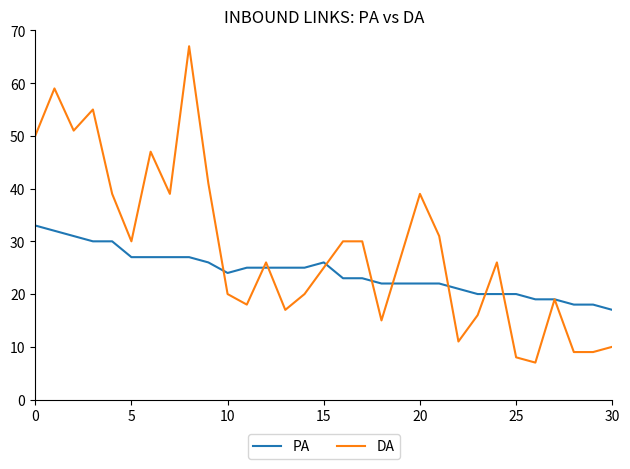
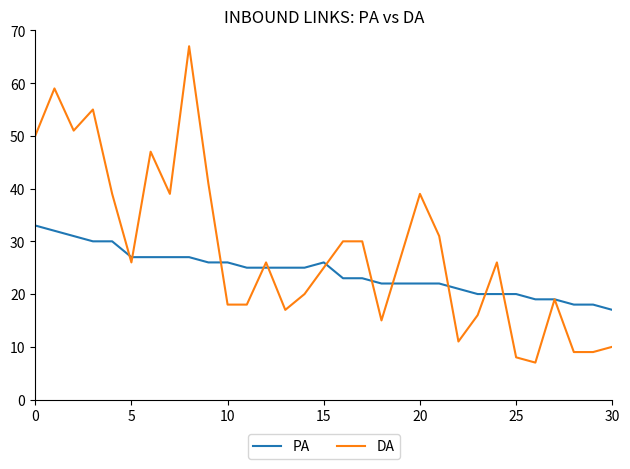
  {
    "PA": {
      "0": 33,
      "5": 27,
-     "10": 24,
+     "10": 26,
      "15": 26,
      "20": 22,
      "25": 20,
      "30": 17
    },
    "DA": {
      "0": 50,
-     "5": 30,
-     "10": 20,
+     "5": 26,
+     "10": 18,
      "15": 25,
      "20": 39,
      "25": 8,
      "30": 10
    }
  }
